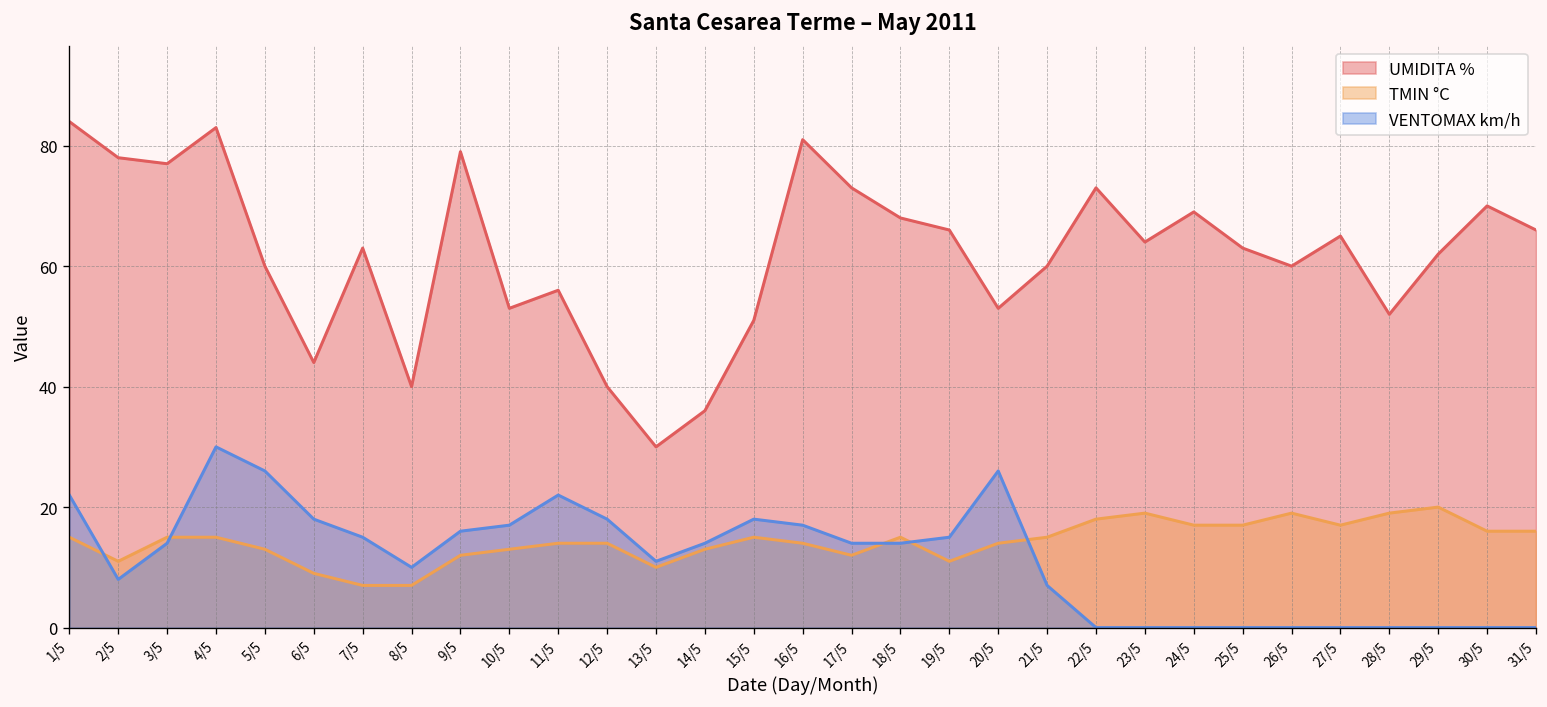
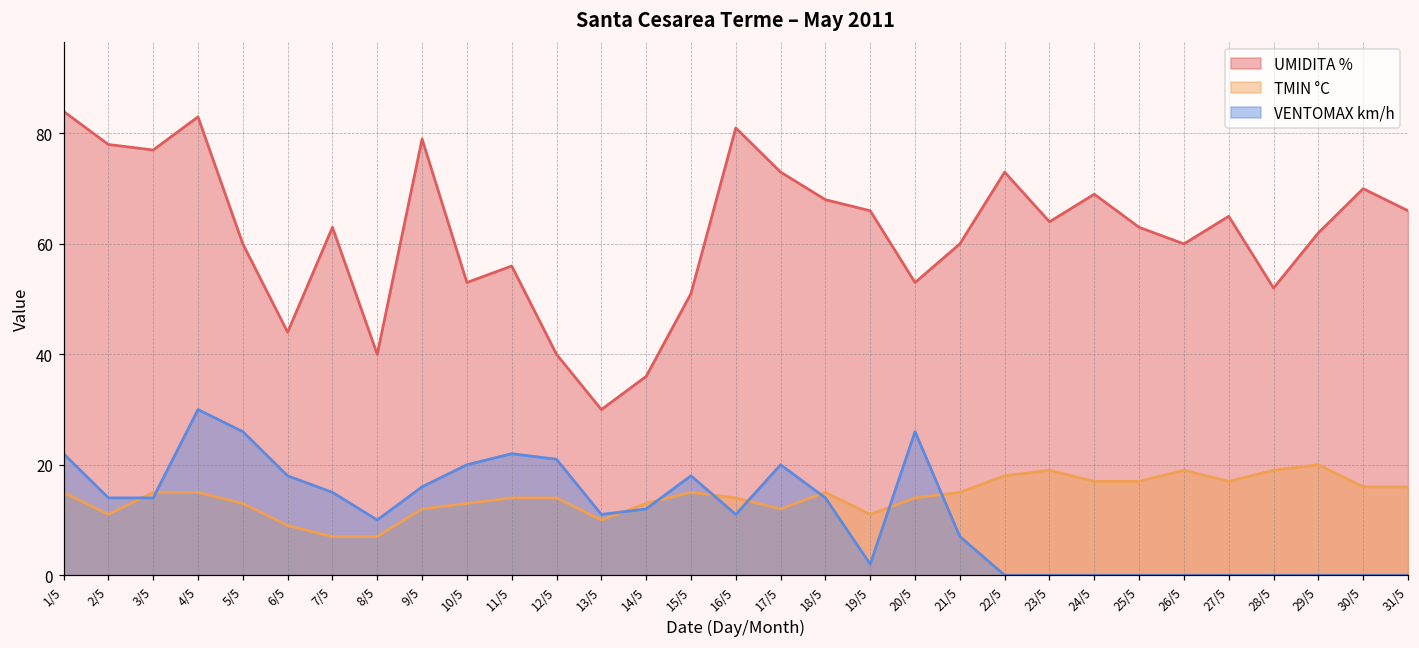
  {
    "VENTOMAX km/h": {
      "1/5": 22,
-     "2/5": 8,
+     "2/5": 14,
      "3/5": 14,
      "4/5": 30,
      "5/5": 26,
      "6/5": 18,
      "7/5": 15,
      "8/5": 10,
      "9/5": 16,
-     "10/5": 17,
+     "10/5": 20,
      "11/5": 22,
-     "12/5": 18,
+     "12/5": 21,
      "13/5": 11,
-     "14/5": 14,
+     "14/5": 12,
      "15/5": 18,
-     "16/5": 17,
-     "17/5": 14,
+     "16/5": 11,
+     "17/5": 20,
      "18/5": 14,
-     "19/5": 15,
+     "19/5": 2,
      "20/5": 26,
      "21/5": 7,
      "22/5": 0,
      "23/5": 0,
      "24/5": 0,
      "25/5": 0,
      "26/5": 0,
      "27/5": 0,
      "28/5": 0,
      "29/5": 0,
      "30/5": 0,
      "31/5": 0
    }
  }
